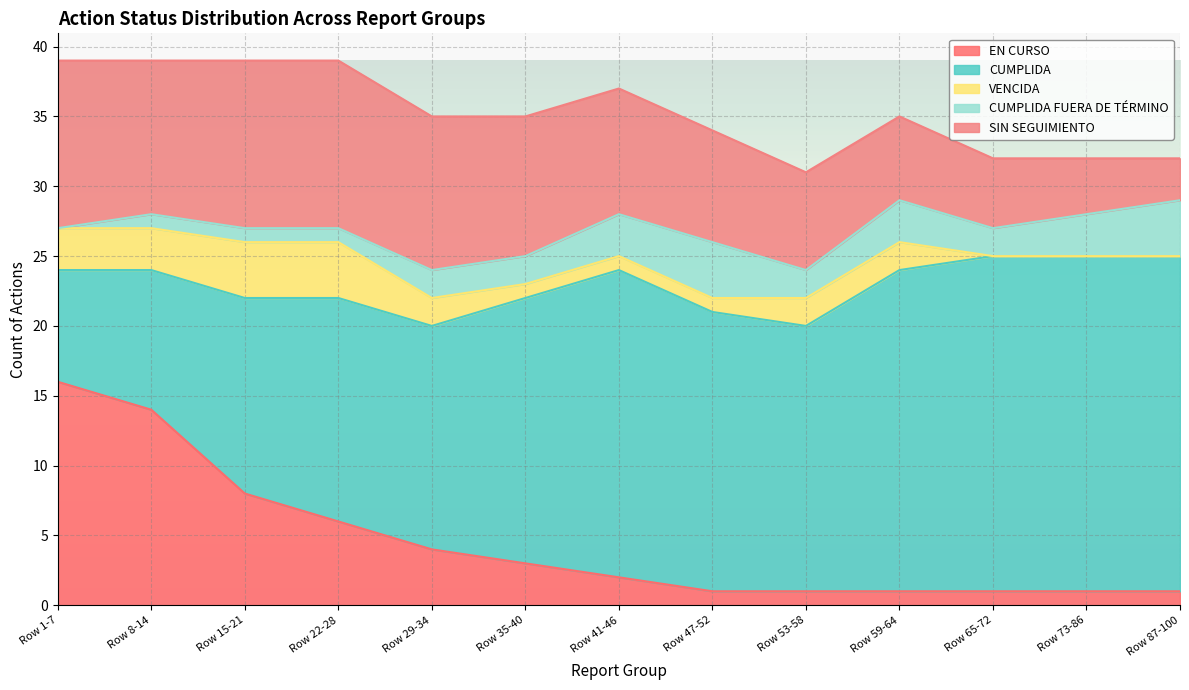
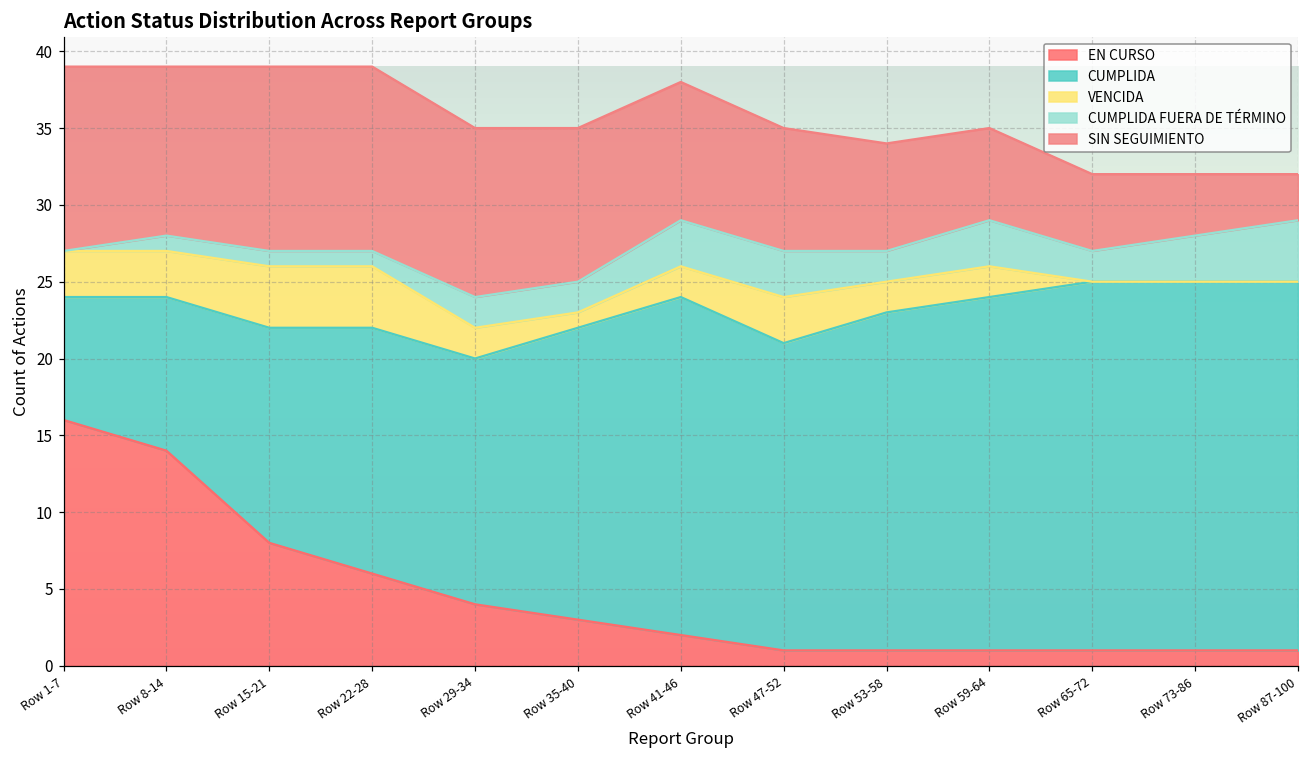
  {
    "CUMPLIDA": {
      "Row 1-7": 8,
      "Row 8-14": 10,
      "Row 15-21": 14,
      "Row 22-28": 16,
      "Row 29-34": 16,
      "Row 35-40": 19,
      "Row 41-46": 22,
      "Row 47-52": 20,
-     "Row 53-58": 19,
+     "Row 53-58": 22,
      "Row 59-64": 23
    },
    "VENCIDA": {
      "Row 8-14": 3,
      "Row 15-21": 4,
      "Row 22-28": 4,
      "Row 29-34": 2,
      "Row 35-40": 1,
-     "Row 41-46": 1,
-     "Row 47-52": 1,
+     "Row 41-46": 2,
+     "Row 47-52": 3,
      "Row 53-58": 2,
      "Row 59-64": 2
    },
    "CUMPLIDA FUERA DE TÉRMINO": {
      "Row 8-14": 1,
      "Row 15-21": 1,
      "Row 22-28": 1,
      "Row 29-34": 2,
      "Row 35-40": 2,
      "Row 41-46": 3,
-     "Row 47-52": 4,
+     "Row 47-52": 3,
      "Row 53-58": 2,
      "Row 59-64": 3,
      "Row 65-72": 2,
      "Row 73-86": 3,
      "Row 87-100": 4
    }
  }
